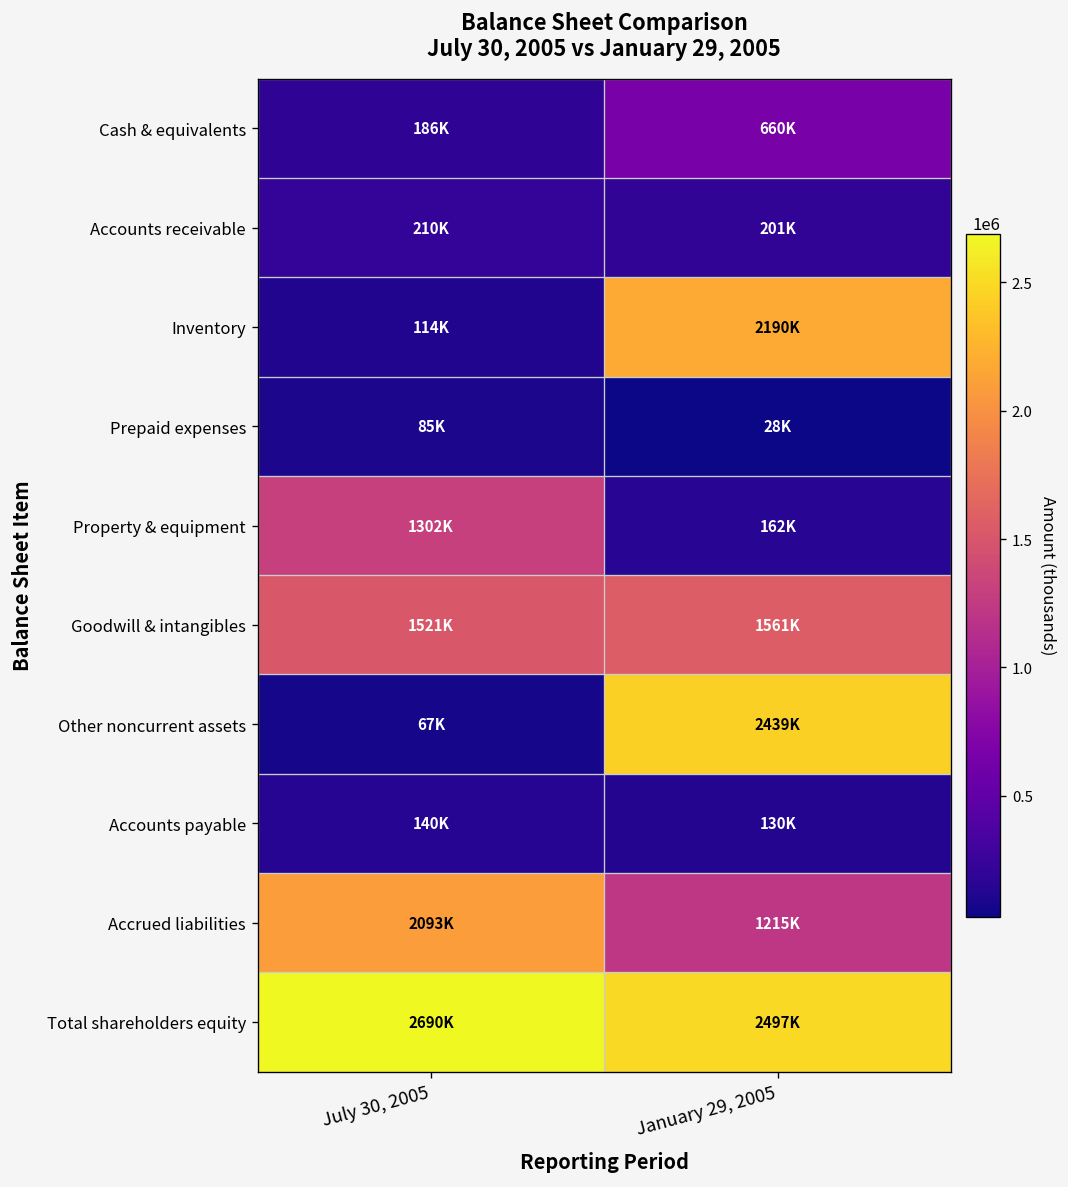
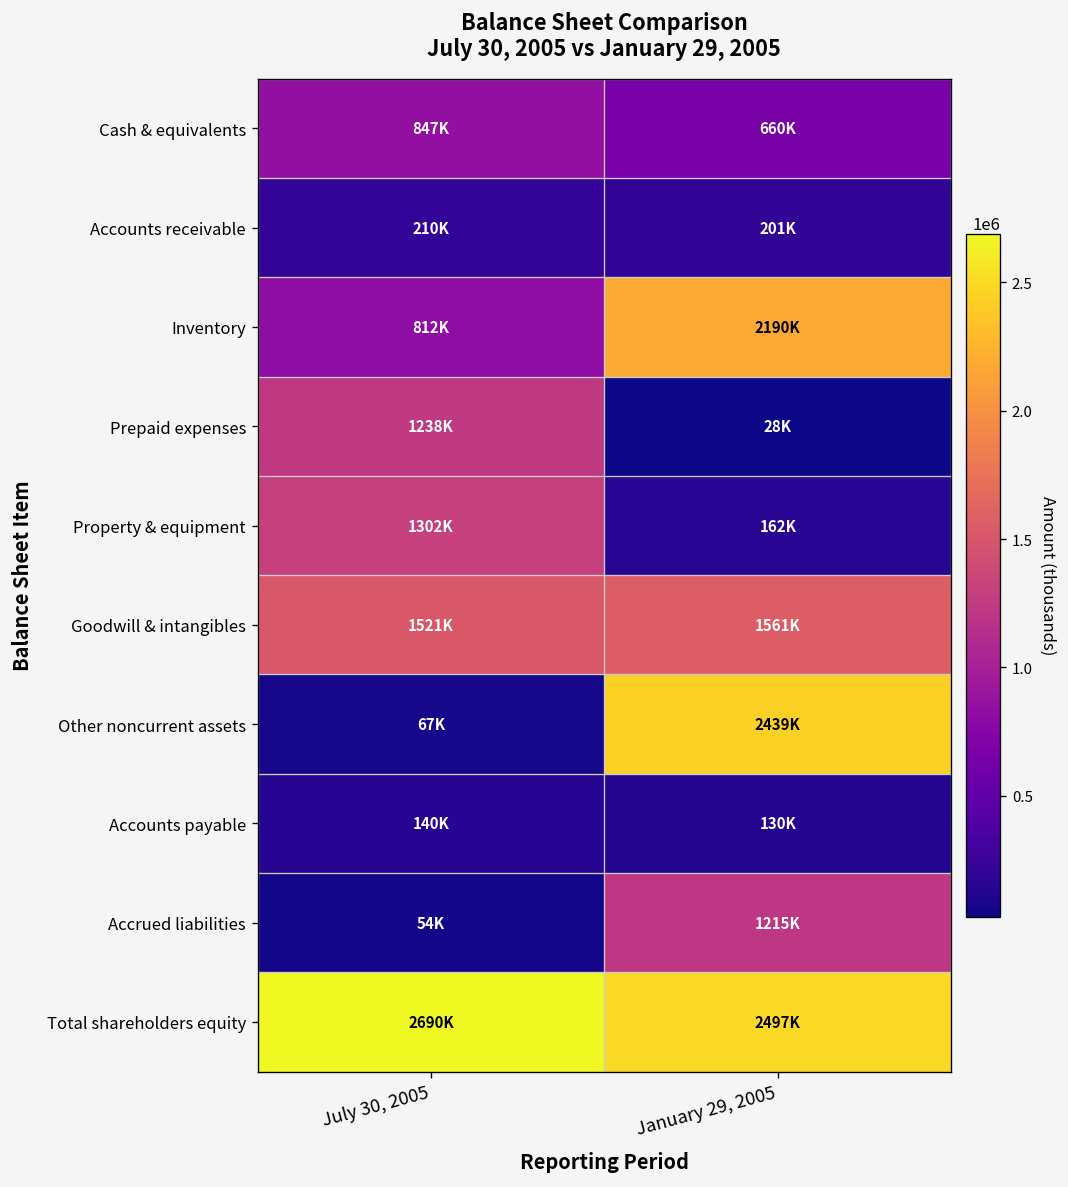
  {
    "Cash & equivalents": {
-     "July 30, 2005": "186K",
+     "July 30, 2005": "847K",
      "January 29, 2005": "660K"
    },
    "Accounts receivable": {
      "July 30, 2005": "210K",
      "January 29, 2005": "201K"
    },
    "Inventory": {
-     "July 30, 2005": "114K",
+     "July 30, 2005": "812K",
      "January 29, 2005": "2190K"
    },
    "Prepaid expenses": {
-     "July 30, 2005": "85K",
+     "July 30, 2005": "1238K",
      "January 29, 2005": "28K"
    },
    "Property & equipment": {
      "July 30, 2005": "1302K",
      "January 29, 2005": "162K"
    },
    "Goodwill & intangibles": {
      "July 30, 2005": "1521K",
      "January 29, 2005": "1561K"
    },
    "Other noncurrent assets": {
      "July 30, 2005": "67K",
      "January 29, 2005": "2439K"
    },
    "Accounts payable": {
      "July 30, 2005": "140K",
      "January 29, 2005": "130K"
    },
    "Accrued liabilities": {
-     "July 30, 2005": "2093K",
+     "July 30, 2005": "54K",
      "January 29, 2005": "1215K"
    },
    "Total shareholders equity": {
      "July 30, 2005": "2690K",
      "January 29, 2005": "2497K"
    }
  }
